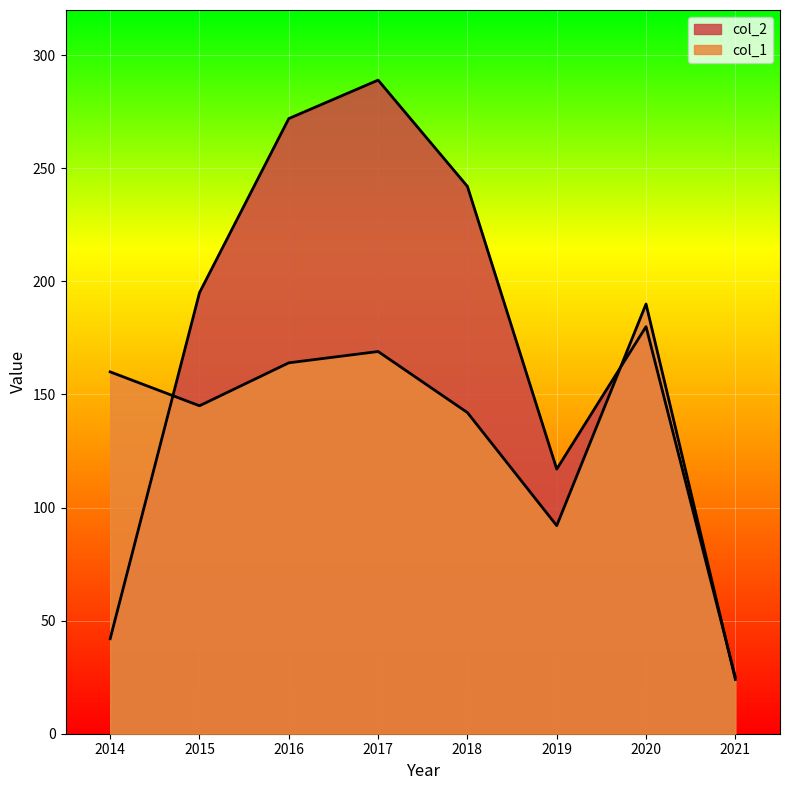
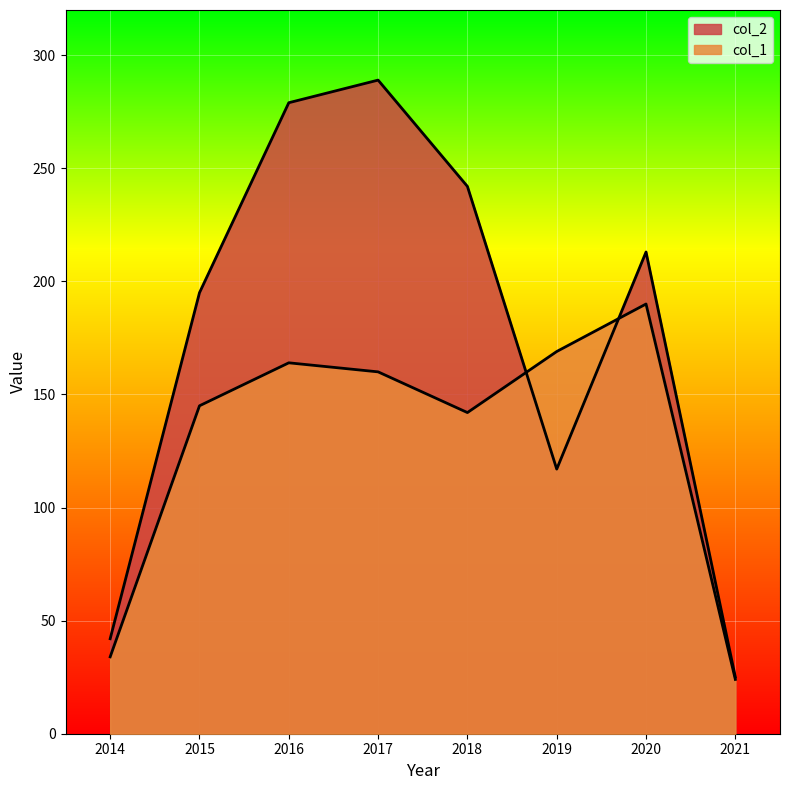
  {
    "col_2": {
      "2014": 42,
      "2015": 195,
-     "2016": 272,
+     "2016": 279,
      "2017": 289,
      "2018": 242,
      "2019": 117,
-     "2020": 180
+     "2020": 213
    },
    "col_1": {
-     "2014": 160,
+     "2014": 34,
      "2015": 145,
      "2016": 164,
-     "2017": 169,
+     "2017": 160,
      "2018": 142,
-     "2019": 92,
+     "2019": 169,
      "2020": 190
    }
  }
